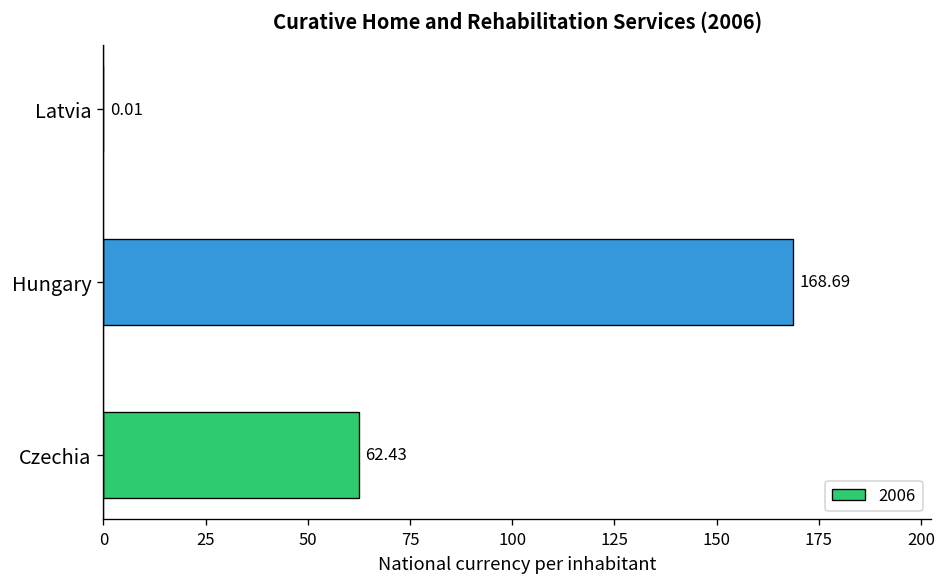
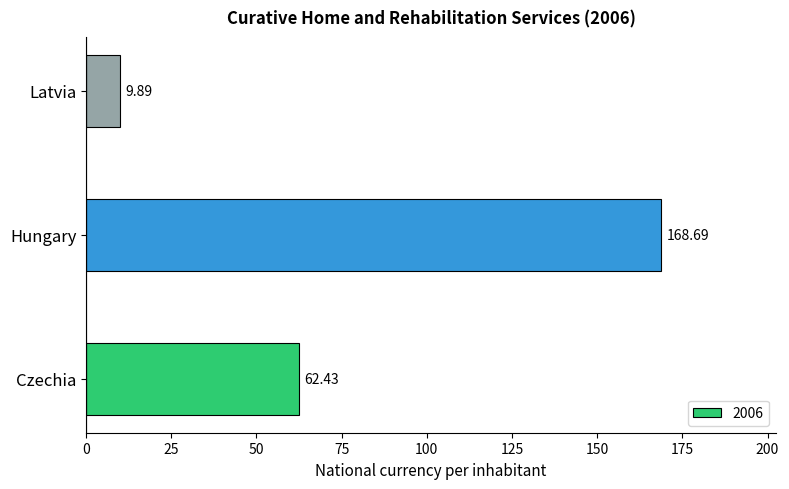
  {
-   "Latvia": 0.01,
+   "Latvia": 9.89,
    "Hungary": 168.69,
    "Czechia": 62.43
  }
